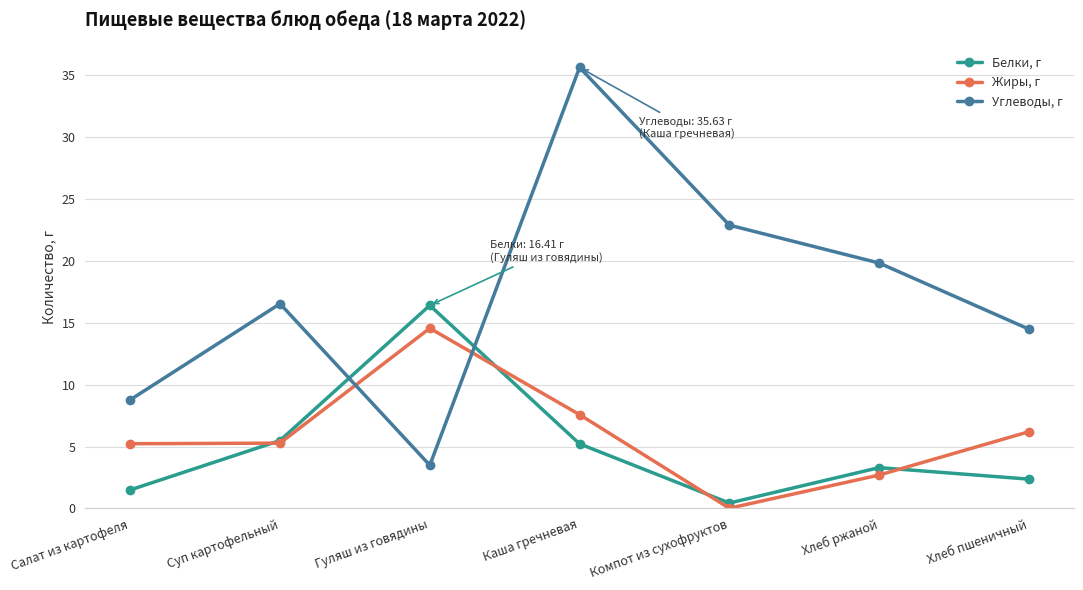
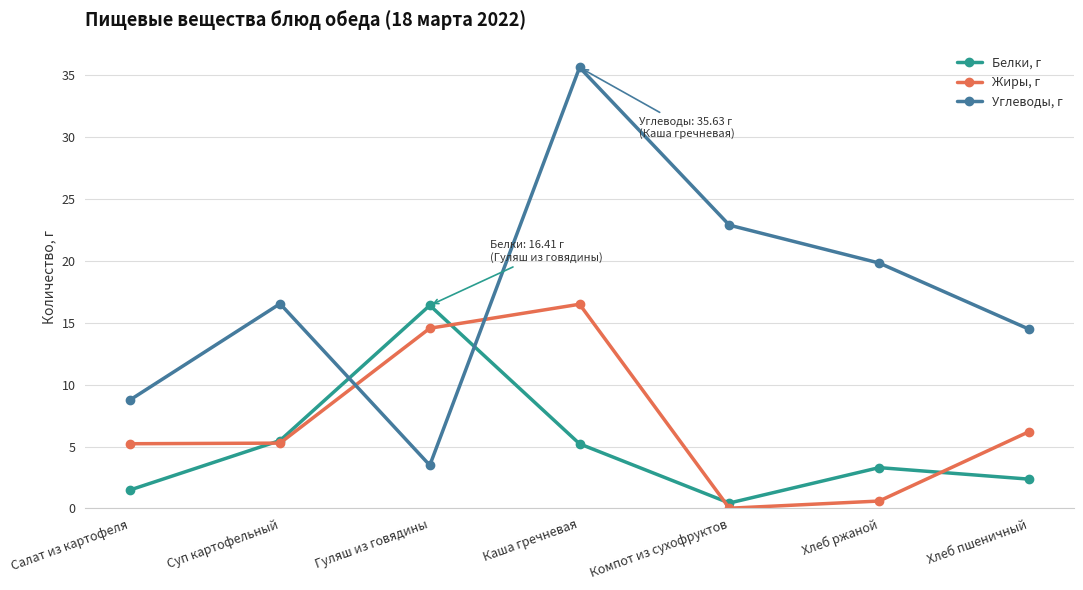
  {
    "Жиры, г": {
      "Салат из картофеля": 5.2,
      "Суп картофельный": 5.3,
      "Гуляш из говядины": 14.6,
-     "Каша гречневая": 7.6,
+     "Каша гречневая": 16.5,
      "Компот из сухофруктов": 0.0,
-     "Хлеб ржаной": 2.7,
+     "Хлеб ржаной": 0.6,
      "Хлеб пшеничный": 6.2
    }
  }
